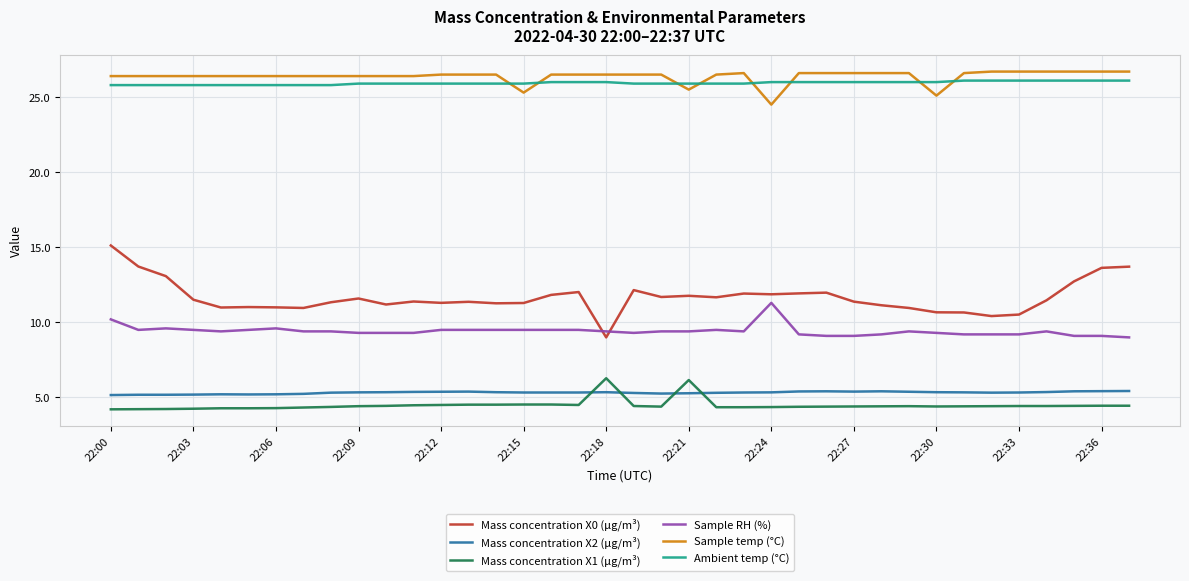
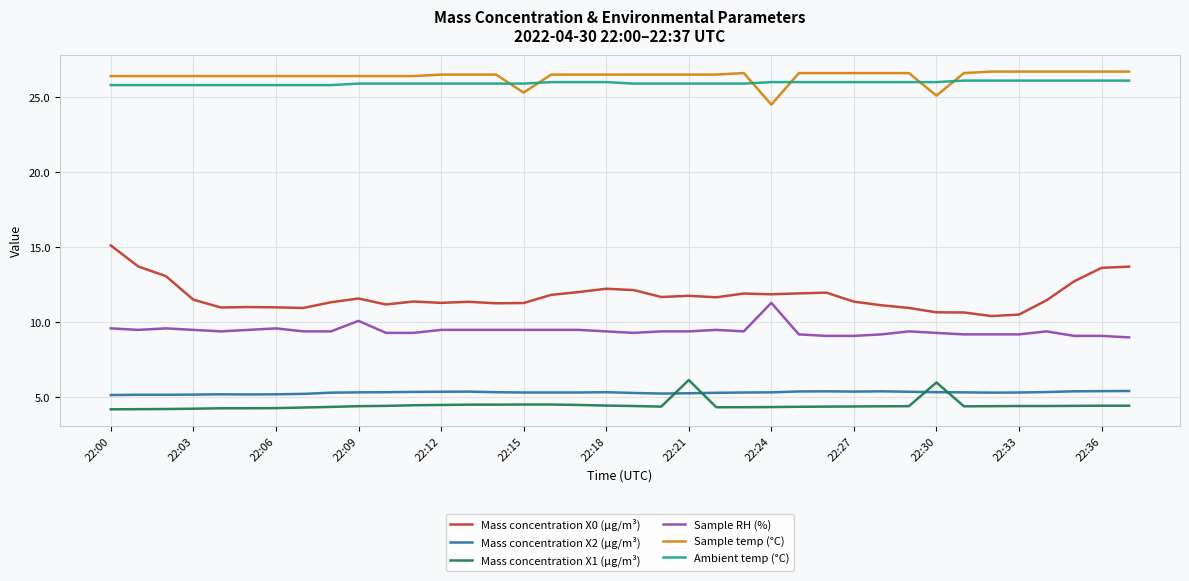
  {
    "Mass concentration X0 (μg/m³)": {
      "22:00": 15.1,
      "22:03": 11.5,
      "22:06": 11.0,
      "22:09": 11.6,
      "22:12": 11.3,
      "22:15": 11.3,
-     "22:18": 9.0,
+     "22:18": 12.2,
      "22:21": 11.8,
      "22:24": 11.9,
      "22:27": 11.4,
      "22:30": 10.7,
      "22:33": 10.5,
      "22:36": 13.6
    },
    "Mass concentration X1 (μg/m³)": {
      "22:00": 4.2,
      "22:03": 4.3,
      "22:06": 4.3,
      "22:09": 4.4,
      "22:12": 4.5,
      "22:15": 4.5,
-     "22:18": 6.3,
+     "22:18": 4.5,
      "22:21": 6.2,
      "22:24": 4.4,
      "22:27": 4.4,
-     "22:30": 4.4,
+     "22:30": 6.0,
      "22:33": 4.4,
      "22:36": 4.5
    },
    "Sample RH (%)": {
-     "22:00": 10.2,
+     "22:00": 9.6,
      "22:03": 9.5,
      "22:06": 9.6,
-     "22:09": 9.3,
+     "22:09": 10.1,
      "22:12": 9.5,
      "22:15": 9.5,
      "22:18": 9.4,
      "22:21": 9.4,
      "22:24": 11.3,
      "22:27": 9.1,
      "22:30": 9.3,
      "22:33": 9.2,
      "22:36": 9.1
    },
    "Sample temp (°C)": {
      "22:00": 26.4,
      "22:03": 26.4,
      "22:06": 26.4,
      "22:09": 26.4,
      "22:12": 26.5,
      "22:15": 25.3,
      "22:18": 26.5,
-     "22:21": 25.5,
+     "22:21": 26.5,
      "22:24": 24.5,
      "22:27": 26.6,
      "22:30": 25.1,
      "22:33": 26.7,
      "22:36": 26.7
    }
  }
